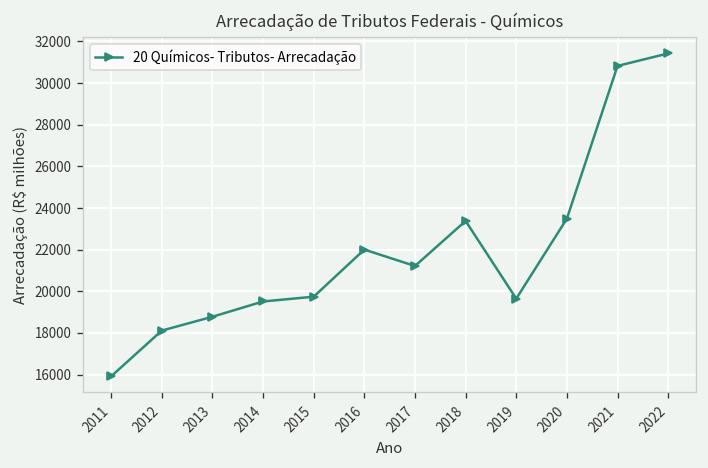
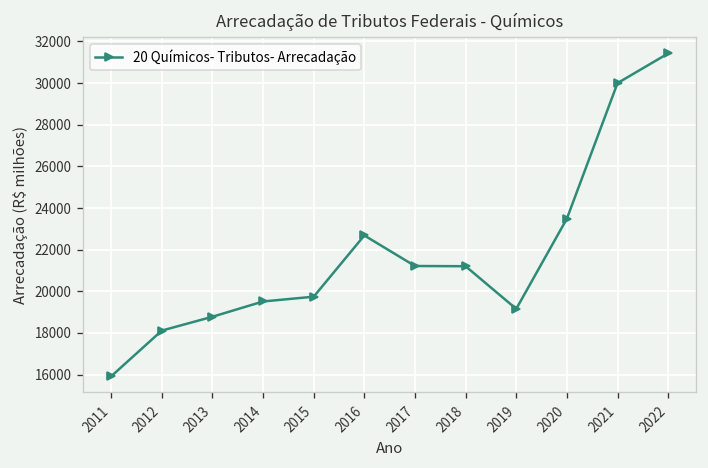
  {
    "2011": 15900,
    "2012": 18100,
    "2013": 18800,
    "2014": 19500,
    "2015": 19700,
-   "2016": 22000,
+   "2016": 22700,
    "2017": 21200,
-   "2018": 23400,
-   "2019": 19600,
+   "2018": 21200,
+   "2019": 19200,
    "2020": 23500,
-   "2021": 30800,
+   "2021": 30000,
    "2022": 31400
  }
